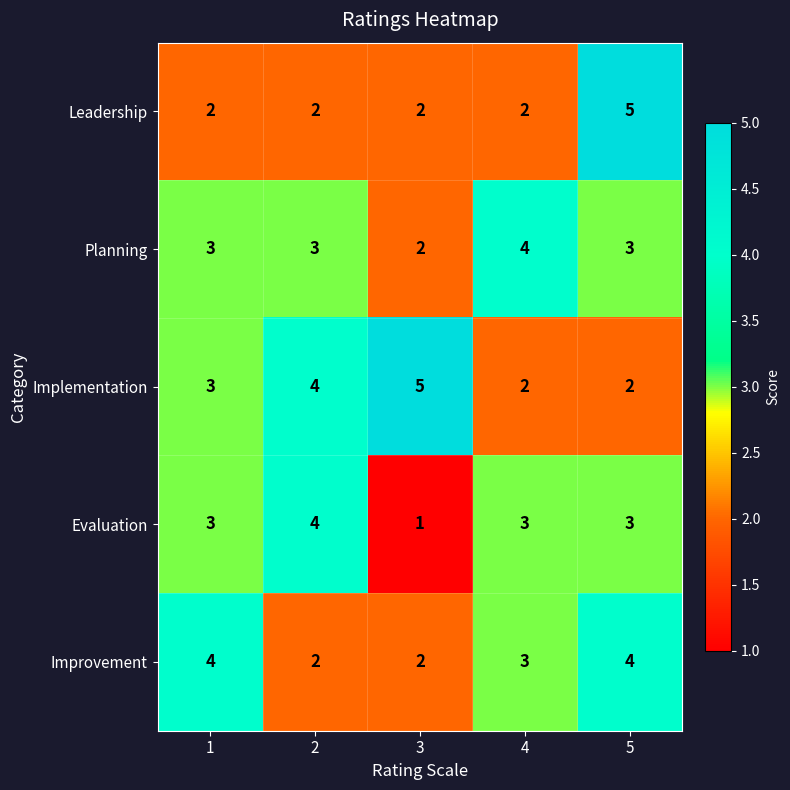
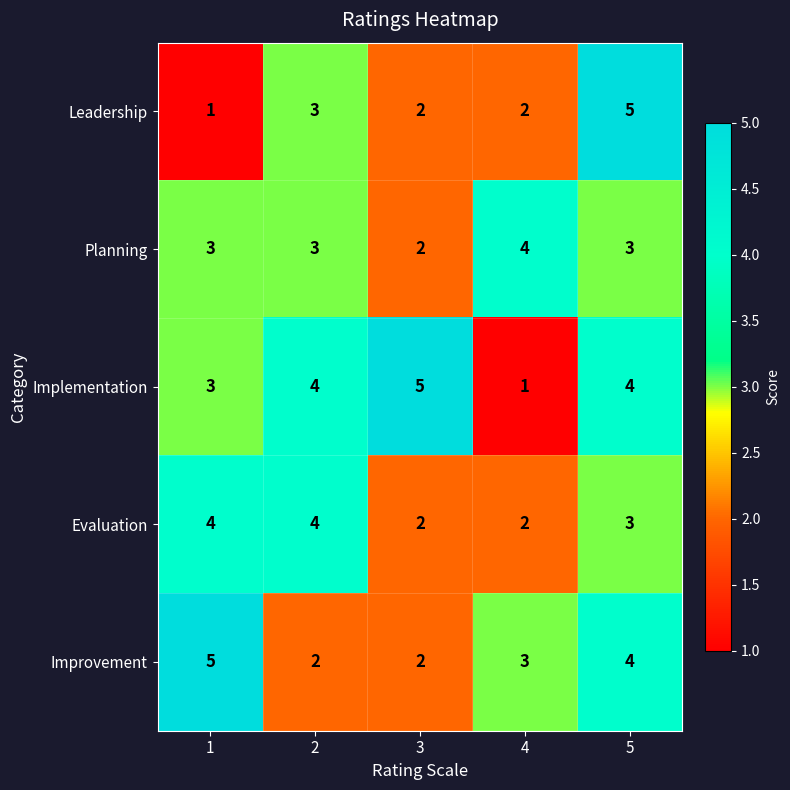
  {
    "Leadership": {
-     "1": 2,
-     "2": 2,
+     "1": 1,
+     "2": 3,
      "3": 2,
      "4": 2,
      "5": 5
    },
    "Planning": {
      "1": 3,
      "2": 3,
      "3": 2,
      "4": 4,
      "5": 3
    },
    "Implementation": {
      "1": 3,
      "2": 4,
      "3": 5,
-     "4": 2,
-     "5": 2
+     "4": 1,
+     "5": 4
    },
    "Evaluation": {
-     "1": 3,
+     "1": 4,
      "2": 4,
-     "3": 1,
-     "4": 3,
+     "3": 2,
+     "4": 2,
      "5": 3
    },
    "Improvement": {
-     "1": 4,
+     "1": 5,
      "2": 2,
      "3": 2,
      "4": 3,
      "5": 4
    }
  }
